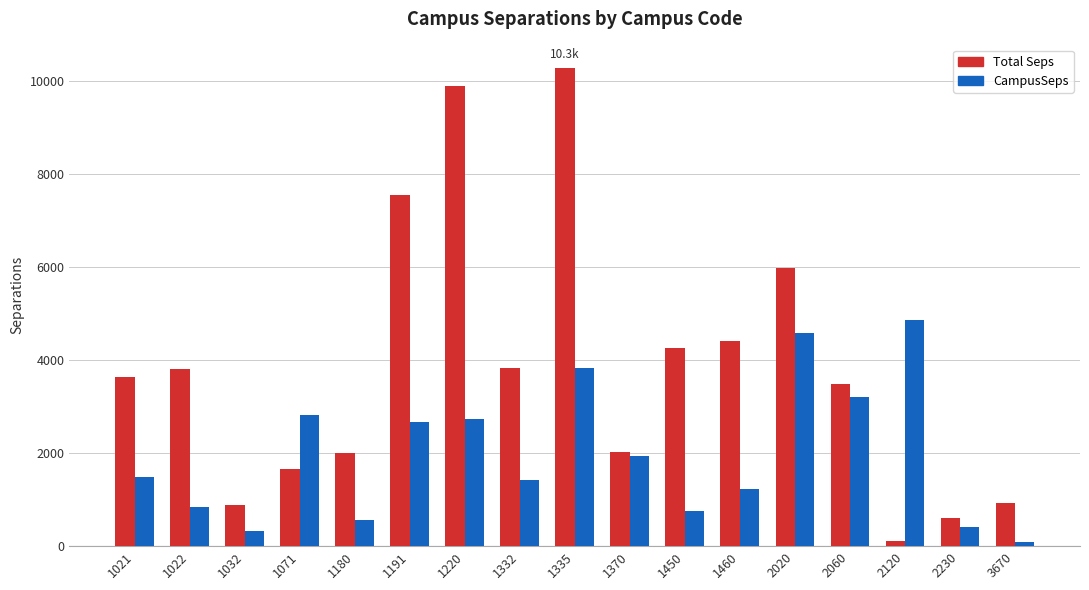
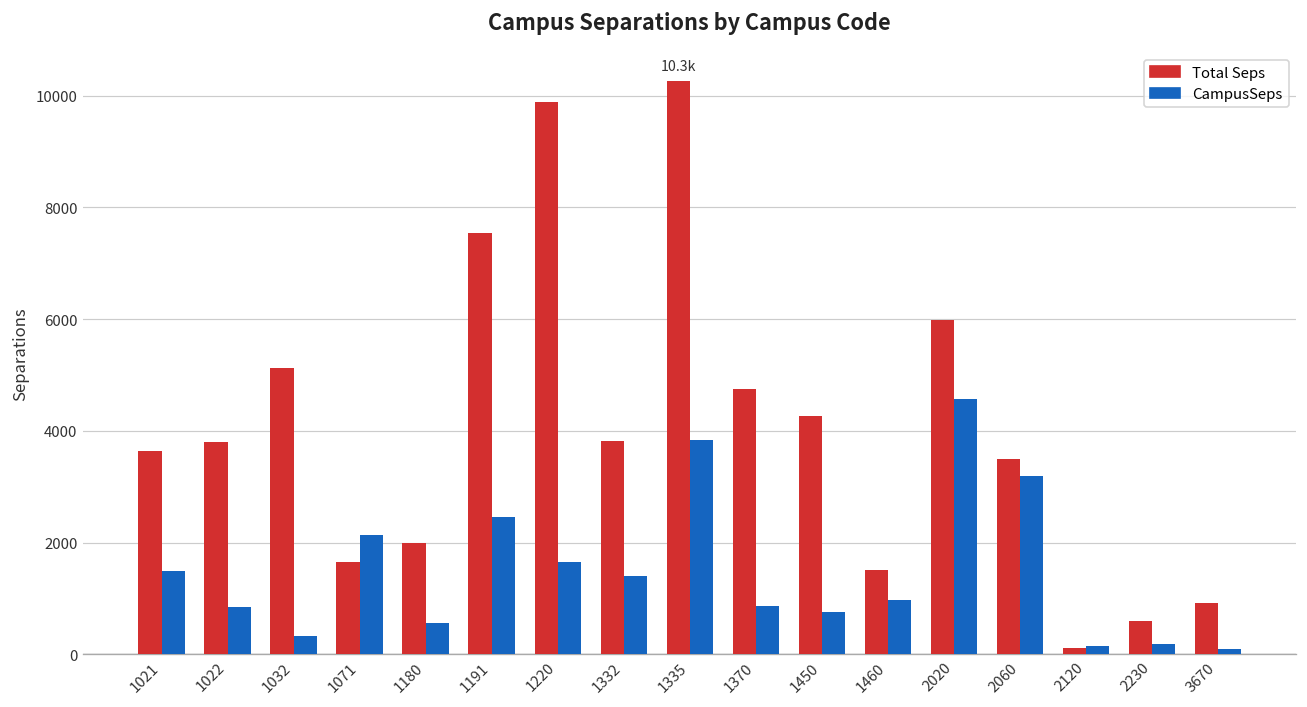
  {
    "Total Seps": {
      "1021": 3600,
      "1022": 3800,
-     "1032": 900,
+     "1032": 5100,
      "1071": 1600,
      "1180": 2000,
      "1191": 7500,
      "1220": 9900,
      "1332": 3800,
-     "1370": 2000,
+     "1370": 4800,
      "1450": 4300,
-     "1460": 4400,
+     "1460": 1500,
      "2020": 6000,
      "2060": 3500,
      "2120": 100,
      "2230": 600,
      "3670": 900
    },
    "CampusSeps": {
      "1021": 1500,
      "1022": 800,
      "1032": 300,
-     "1071": 2800,
+     "1071": 2100,
      "1180": 600,
-     "1191": 2700,
-     "1220": 2700,
+     "1191": 2500,
+     "1220": 1700,
      "1332": 1400,
      "1335": 3800,
-     "1370": 1900,
+     "1370": 900,
      "1450": 800,
-     "1460": 1200,
+     "1460": 1000,
      "2020": 4600,
      "2060": 3200,
-     "2120": 4800,
-     "2230": 400,
+     "2120": 200,
+     "2230": 200,
      "3670": 100
    }
  }
